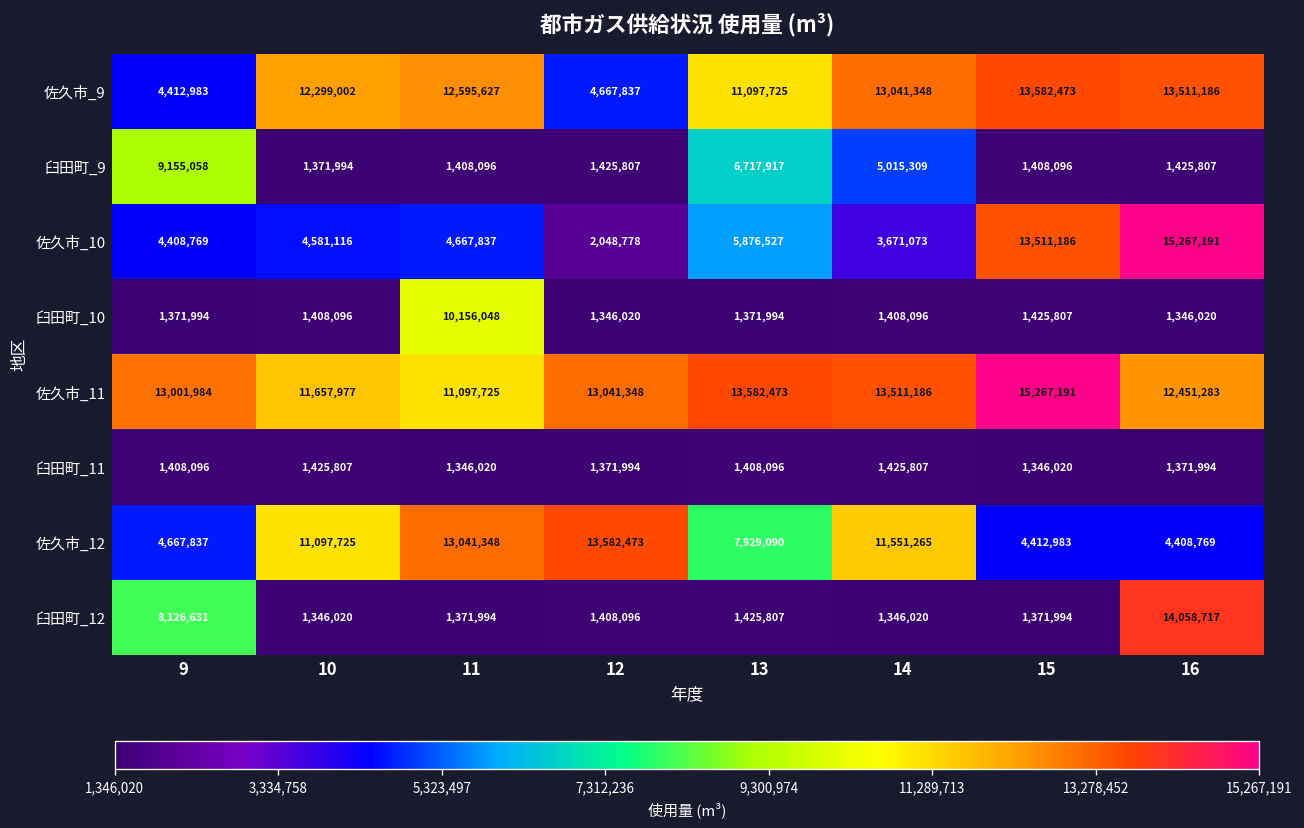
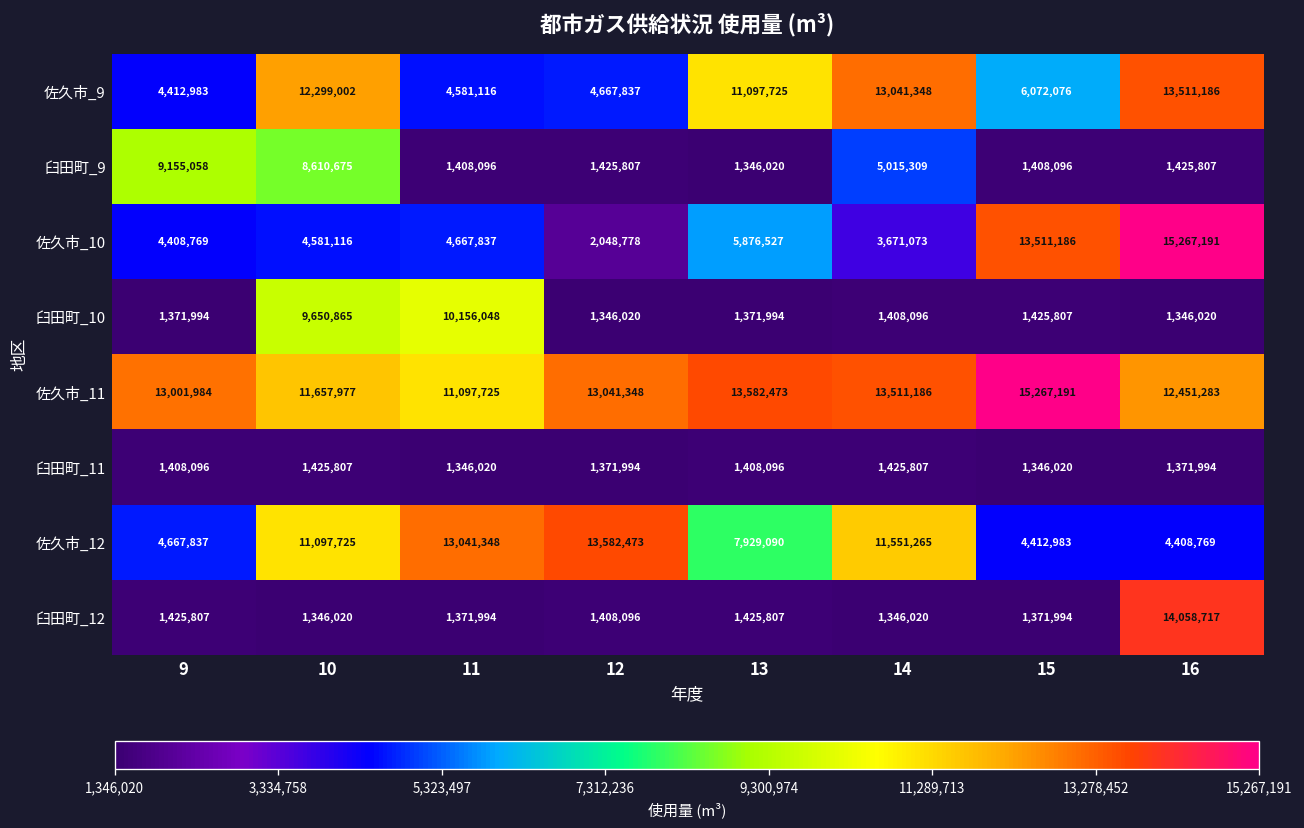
  {
    "佐久市_9": {
      "9": "4,412,983",
      "10": "12,299,002",
-     "11": "12,595,627",
+     "11": "4,581,116",
      "12": "4,667,837",
      "13": "11,097,725",
      "14": "13,041,348",
-     "15": "13,582,473",
+     "15": "6,072,076",
      "16": "13,511,186"
    },
    "臼田町_9": {
      "9": "9,155,058",
-     "10": "1,371,994",
+     "10": "8,610,675",
      "11": "1,408,096",
      "12": "1,425,807",
-     "13": "6,717,917",
+     "13": "1,346,020",
      "14": "5,015,309",
      "15": "1,408,096",
      "16": "1,425,807"
    },
    "佐久市_10": {
      "9": "4,408,769",
      "10": "4,581,116",
      "11": "4,667,837",
      "12": "2,048,778",
      "13": "5,876,527",
      "14": "3,671,073",
      "15": "13,511,186",
      "16": "15,267,191"
    },
    "臼田町_10": {
      "9": "1,371,994",
-     "10": "1,408,096",
+     "10": "9,650,865",
      "11": "10,156,048",
      "12": "1,346,020",
      "13": "1,371,994",
      "14": "1,408,096",
      "15": "1,425,807",
      "16": "1,346,020"
    },
    "佐久市_11": {
      "9": "13,001,984",
      "10": "11,657,977",
      "11": "11,097,725",
      "12": "13,041,348",
      "13": "13,582,473",
      "14": "13,511,186",
      "15": "15,267,191",
      "16": "12,451,283"
    },
    "臼田町_11": {
      "9": "1,408,096",
      "10": "1,425,807",
      "11": "1,346,020",
      "12": "1,371,994",
      "13": "1,408,096",
      "14": "1,425,807",
      "15": "1,346,020",
      "16": "1,371,994"
    },
    "佐久市_12": {
      "9": "4,667,837",
      "10": "11,097,725",
      "11": "13,041,348",
      "12": "13,582,473",
      "13": "7,929,090",
      "14": "11,551,265",
      "15": "4,412,983",
      "16": "4,408,769"
    },
    "臼田町_12": {
-     "9": "8,126,631",
+     "9": "1,425,807",
      "10": "1,346,020",
      "11": "1,371,994",
      "12": "1,408,096",
      "13": "1,425,807",
      "14": "1,346,020",
      "15": "1,371,994",
      "16": "14,058,717"
    }
  }
